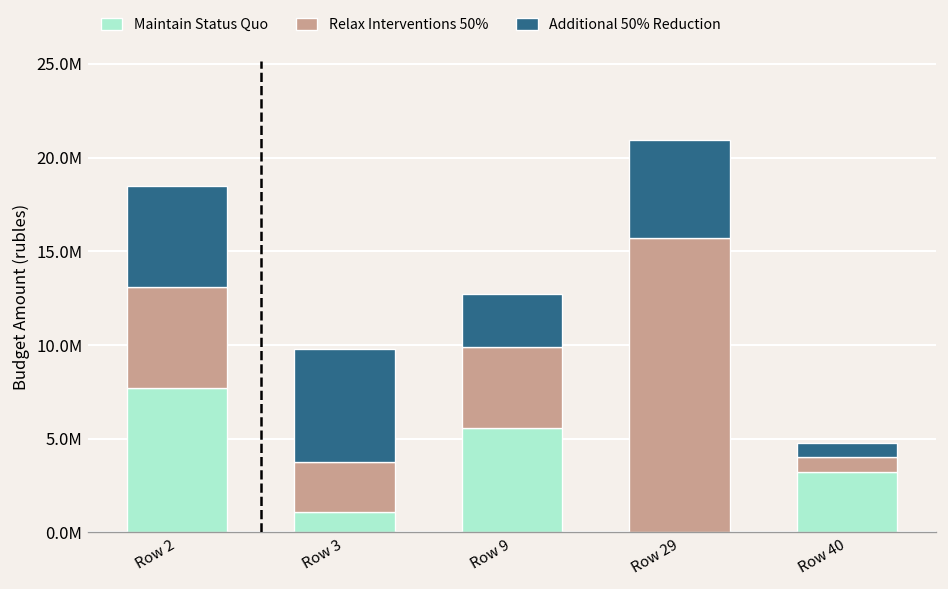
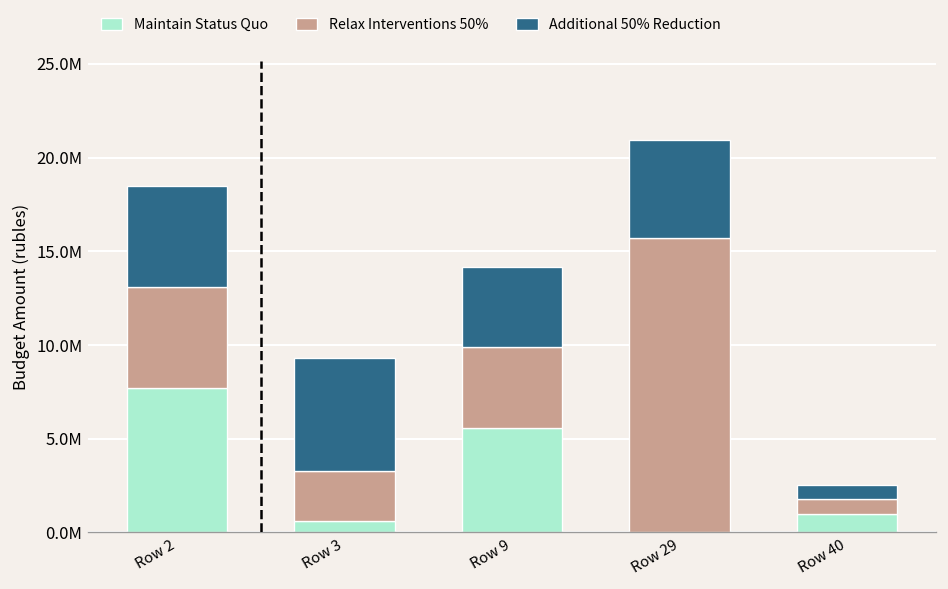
  {
    "Maintain Status Quo": {
      "Row 2": 7700000,
-     "Row 3": 1100000,
+     "Row 3": 600000,
      "Row 9": 5600000,
-     "Row 40": 3200000
+     "Row 40": 1000000
    },
    "Relax Interventions 50%": {
      "Row 2": 5400000,
      "Row 3": 2700000,
      "Row 9": 4300000,
      "Row 29": 15700000,
      "Row 40": 800000
    },
    "Additional 50% Reduction": {
      "Row 2": 5400000,
      "Row 3": 6000000,
-     "Row 9": 2800000,
+     "Row 9": 4300000,
      "Row 29": 5200000,
      "Row 40": 800000
    }
  }
